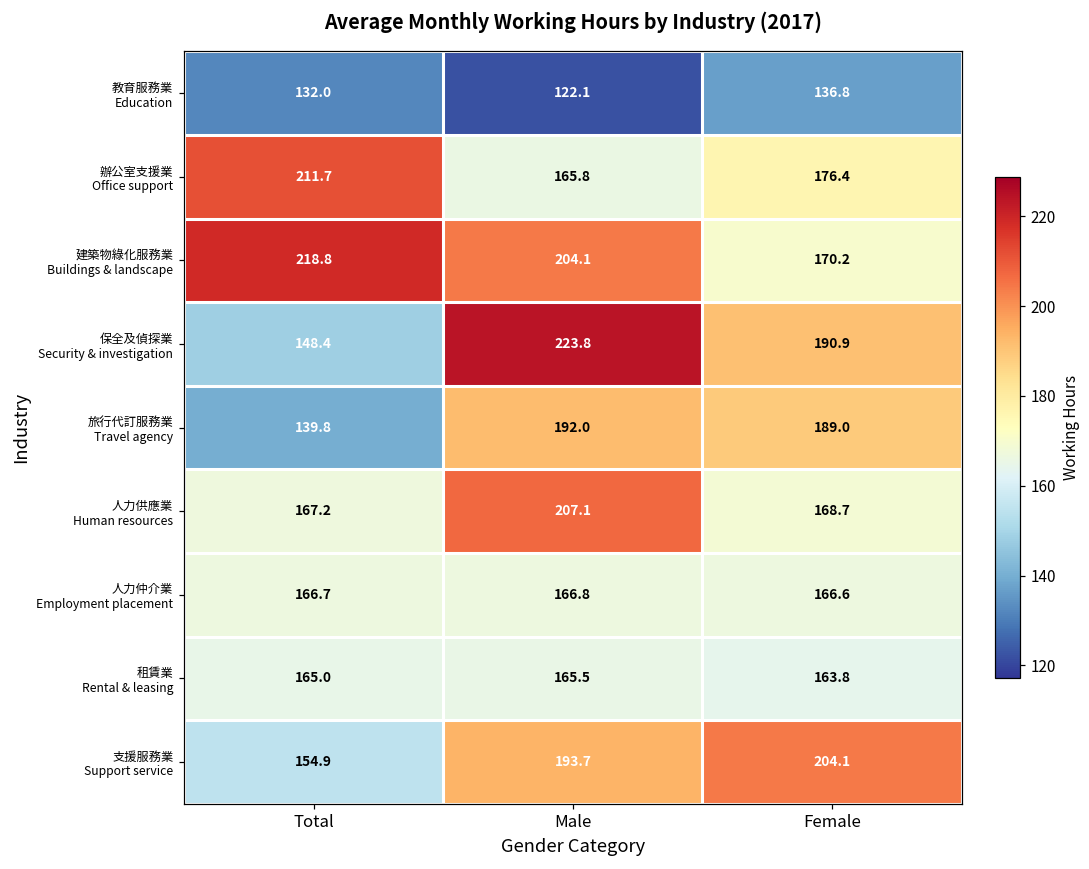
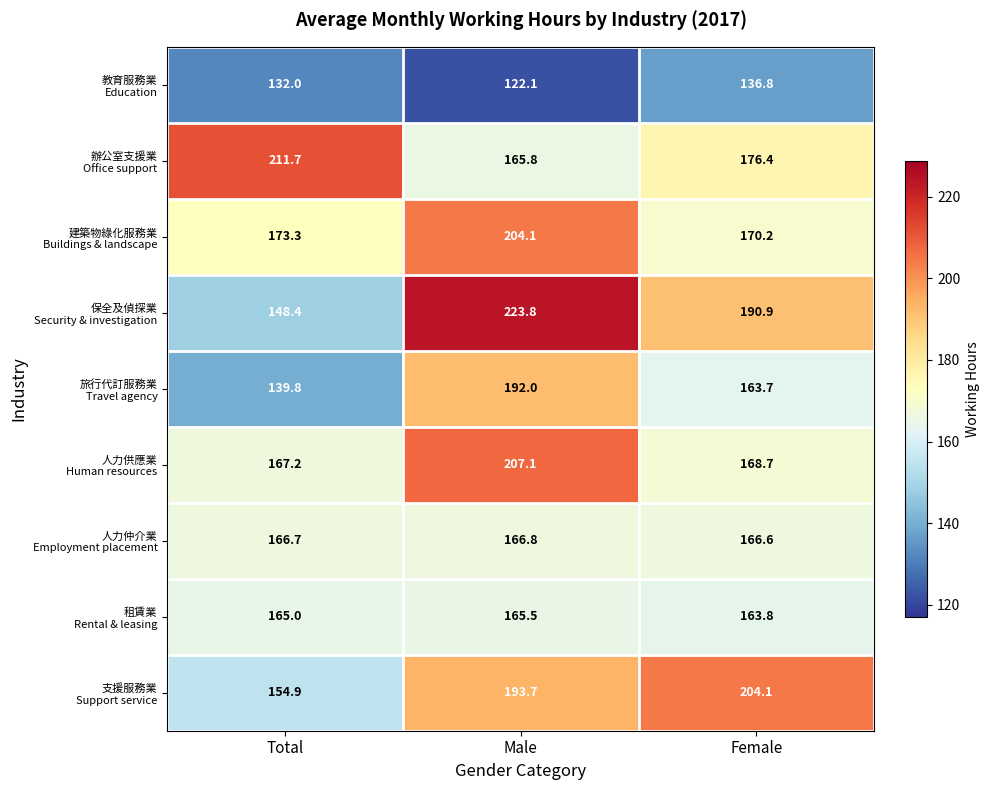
  {
    "教育服務業 Education": {
      "Total": 132.0,
      "Male": 122.1,
      "Female": 136.8
    },
    "辦公室支援業 Office support": {
      "Total": 211.7,
      "Male": 165.8,
      "Female": 176.4
    },
    "建築物綠化服務業 Buildings & landscape": {
-     "Total": 218.8,
+     "Total": 173.3,
      "Male": 204.1,
      "Female": 170.2
    },
    "保全及偵探業 Security & investigation": {
      "Total": 148.4,
      "Male": 223.8,
      "Female": 190.9
    },
    "旅行代訂服務業 Travel agency": {
      "Total": 139.8,
      "Male": 192.0,
-     "Female": 189.0
+     "Female": 163.7
    },
    "人力供應業 Human resources": {
      "Total": 167.2,
      "Male": 207.1,
      "Female": 168.7
    },
    "人力仲介業 Employment placement": {
      "Total": 166.7,
      "Male": 166.8,
      "Female": 166.6
    },
    "租賃業 Rental & leasing": {
      "Total": 165.0,
      "Male": 165.5,
      "Female": 163.8
    },
    "支援服務業 Support service": {
      "Total": 154.9,
      "Male": 193.7,
      "Female": 204.1
    }
  }
